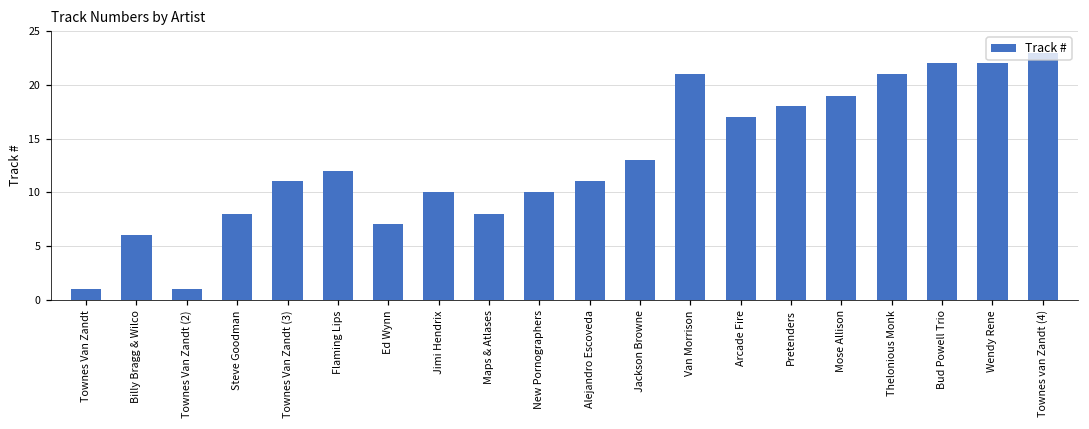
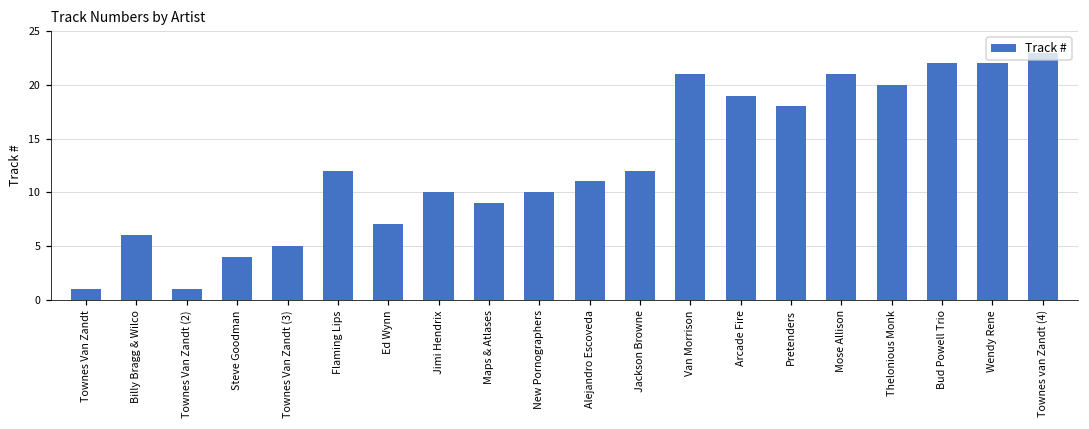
  {
    "Townes Van Zandt": 1,
    "Billy Bragg & Wilco": 6,
    "Townes Van Zandt (2)": 1,
-   "Steve Goodman": 8,
-   "Townes Van Zandt (3)": 11,
+   "Steve Goodman": 4,
+   "Townes Van Zandt (3)": 5,
    "Flaming Lips": 12,
    "Ed Wynn": 7,
    "Jimi Hendrix": 10,
-   "Maps & Atlases": 8,
+   "Maps & Atlases": 9,
    "New Pornographers": 10,
    "Alejandro Escoveda": 11,
-   "Jackson Browne": 13,
+   "Jackson Browne": 12,
    "Van Morrison": 21,
-   "Arcade Fire": 17,
+   "Arcade Fire": 19,
    "Pretenders": 18,
-   "Mose Allison": 19,
-   "Thelonious Monk": 21,
+   "Mose Allison": 21,
+   "Thelonious Monk": 20,
    "Bud Powell Trio": 22,
    "Wendy Rene": 22
  }
